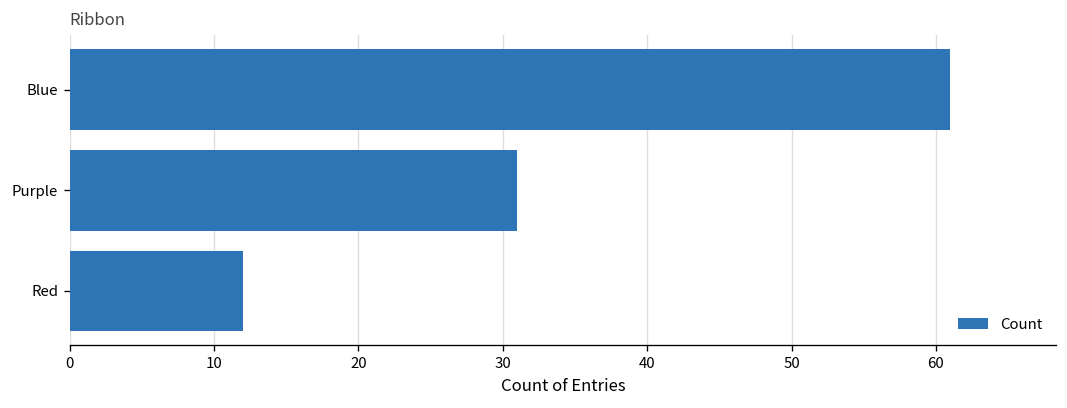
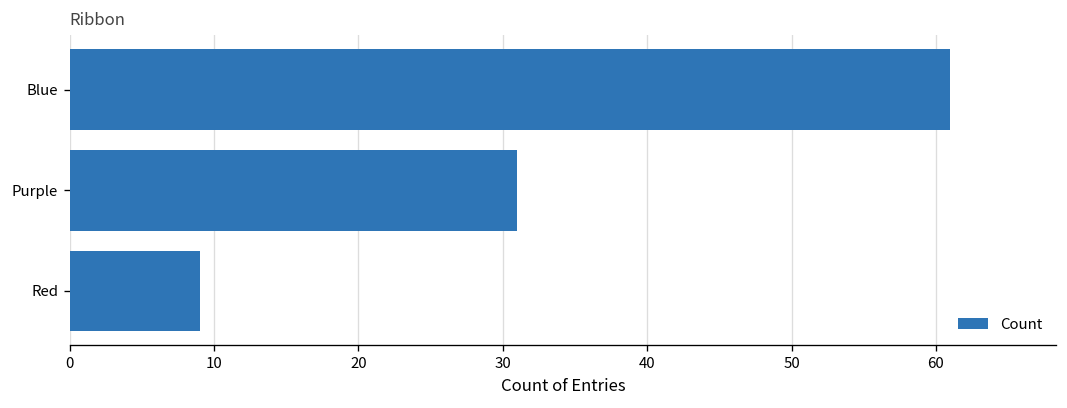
  {
    "Blue": 61,
    "Purple": 31,
-   "Red": 12
+   "Red": 9
  }
